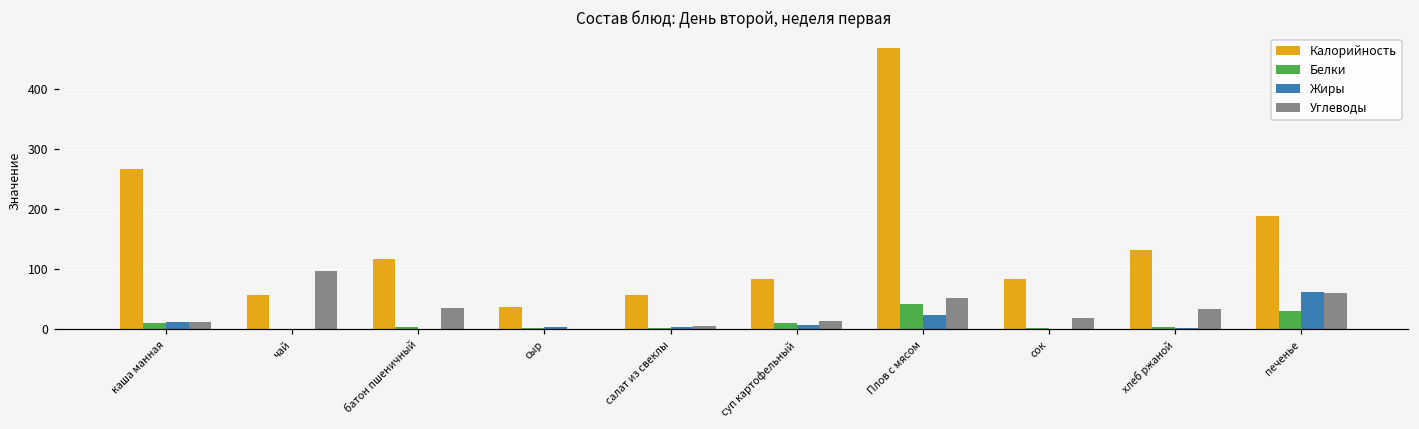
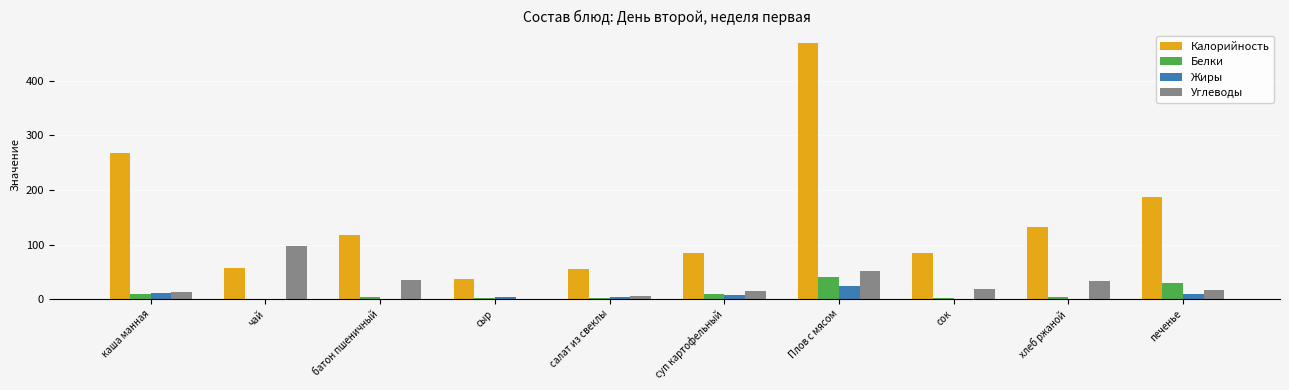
  {
    "Калорийность": {
      "каша манная": 270,
      "чай": 60,
      "батон пшеничный": 120,
      "сыр": 40,
      "салат из свеклы": 60,
      "суп картофельный": 80,
      "Плов с мясом": 470,
      "сок": 80,
      "хлеб ржаной": 130,
      "печенье": 190
    },
    "Белки": {
      "каша манная": 10,
      "чай": 0,
      "суп картофельный": 10,
      "Плов с мясом": 40,
      "печенье": 30
    },
    "Жиры": {
      "каша манная": 10,
      "чай": 0,
      "суп картофельный": 10,
      "Плов с мясом": 20,
      "сок": 0,
-     "печенье": 60
+     "печенье": 10
    },
    "Углеводы": {
      "каша манная": 10,
      "чай": 100,
      "батон пшеничный": 40,
      "сыр": 0,
      "салат из свеклы": 10,
      "суп картофельный": 10,
      "Плов с мясом": 50,
      "сок": 20,
      "хлеб ржаной": 30,
-     "печенье": 60
+     "печенье": 20
    }
  }
